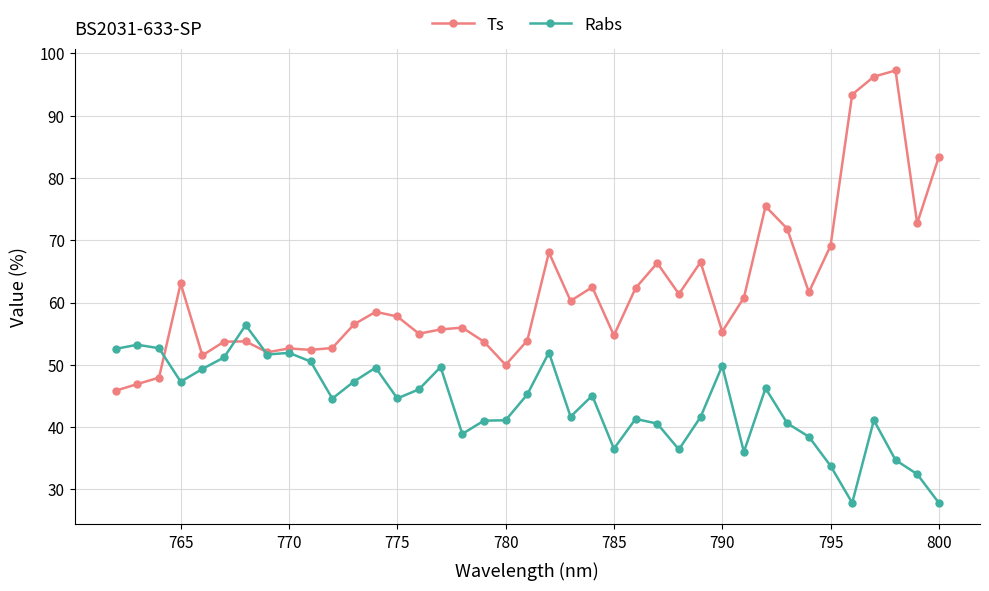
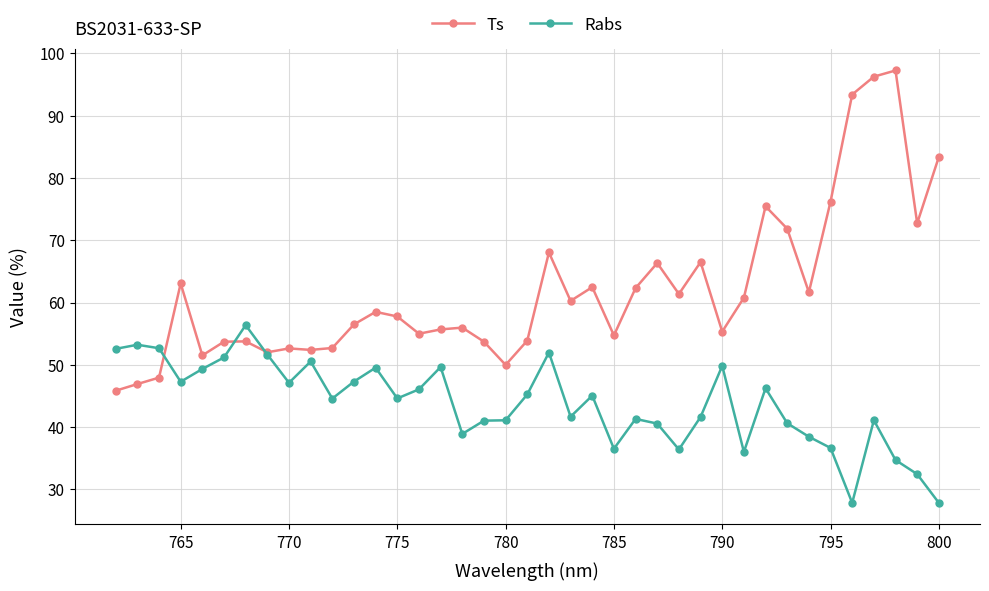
  {
    "Ts": {
      "765": 63,
      "770": 53,
      "775": 58,
      "780": 50,
      "785": 55,
      "790": 55,
-     "795": 69,
+     "795": 76,
      "800": 83
    },
    "Rabs": {
      "765": 47,
-     "770": 52,
+     "770": 47,
      "775": 45,
      "780": 41,
      "785": 37,
      "790": 50,
-     "795": 34,
+     "795": 37,
      "800": 28
    }
  }
